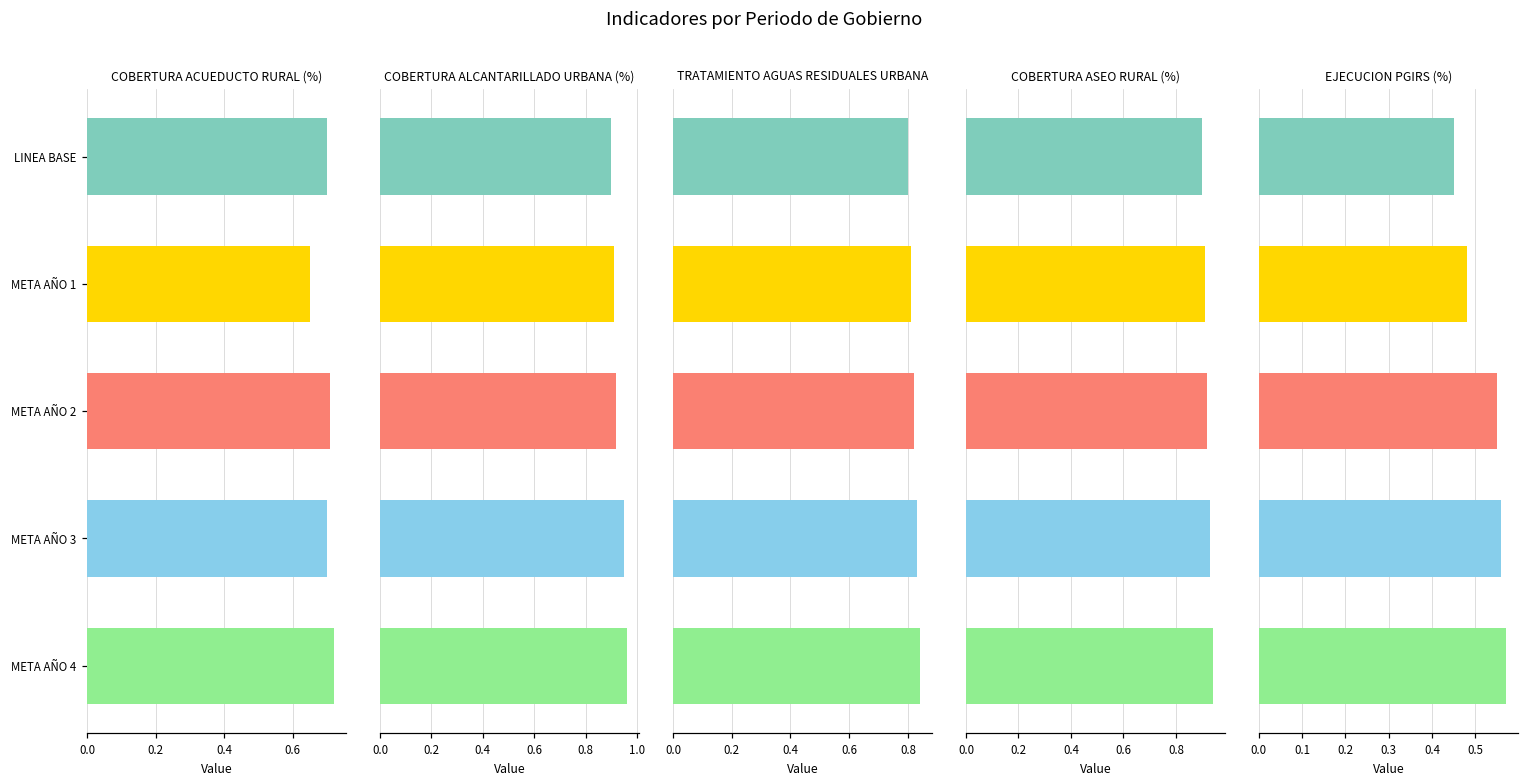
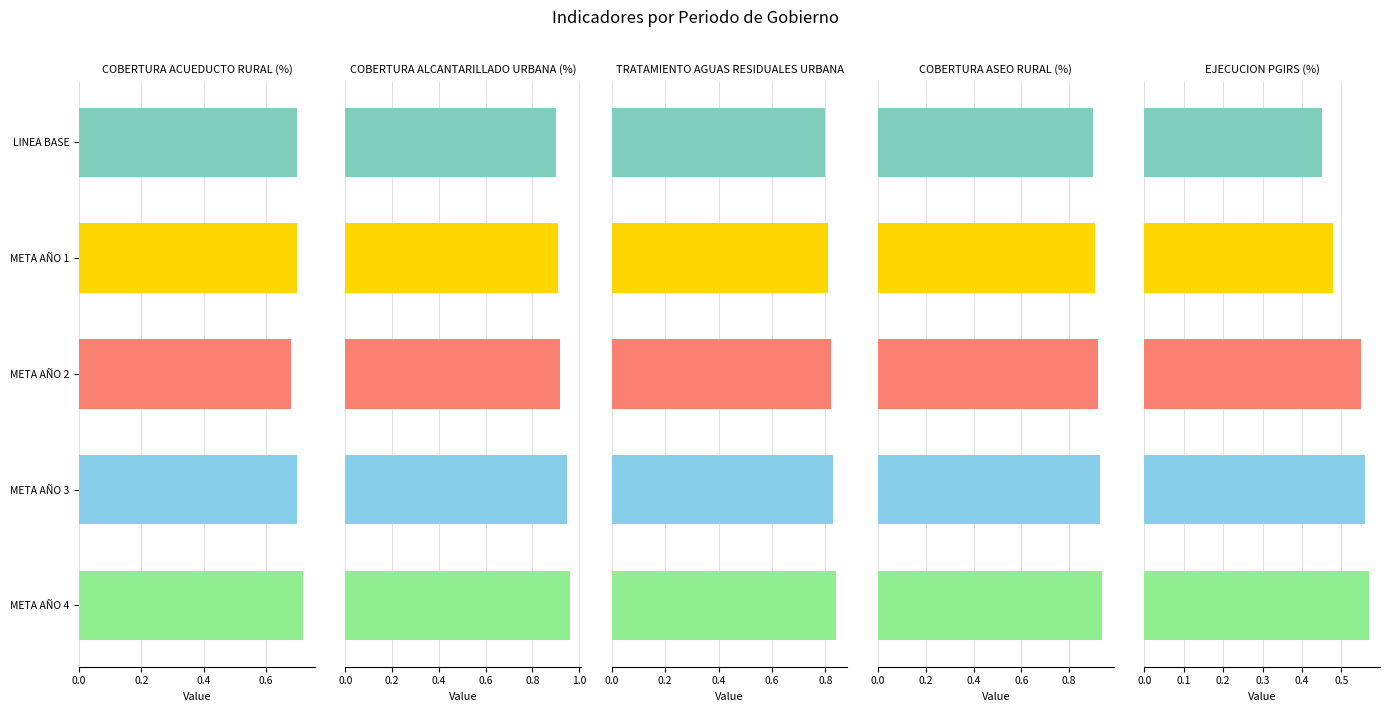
  {
    "COBERTURA ACUEDUCTO RURAL (%)": {
      "LINEA BASE": 0.70,
-     "META AÑO 1": 0.65,
-     "META AÑO 2": 0.71,
+     "META AÑO 1": 0.70,
+     "META AÑO 2": 0.68,
      "META AÑO 3": 0.70,
      "META AÑO 4": 0.72
    }
  }
